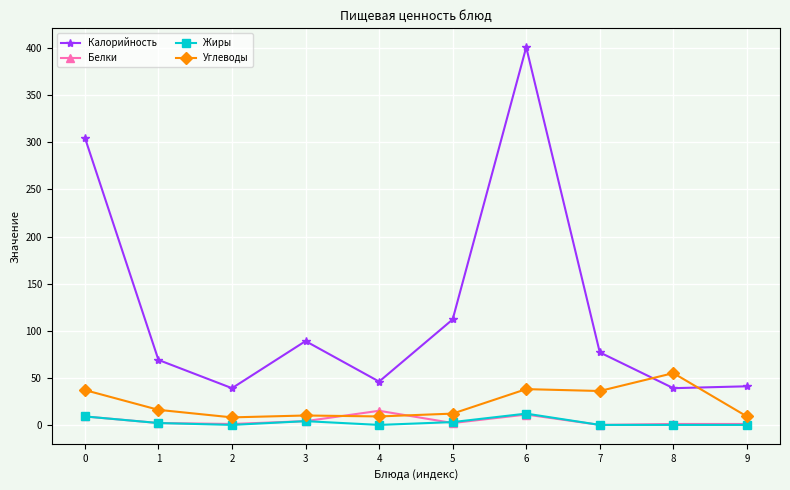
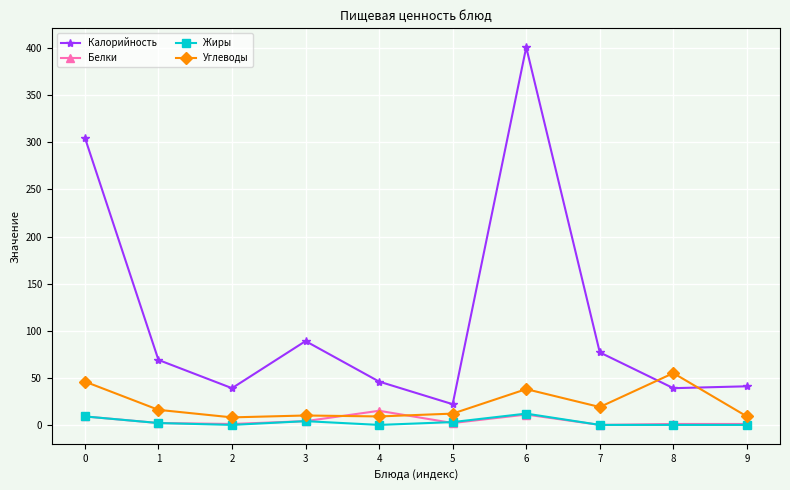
  {
    "Калорийность": {
      "0": 310,
      "1": 70,
      "2": 40,
      "3": 90,
      "4": 50,
-     "5": 110,
+     "5": 20,
      "6": 400,
      "7": 80,
      "8": 40,
      "9": 40
    },
    "Белки": {
      "4": 20
    },
    "Жиры": {
      "4": 0
    },
    "Углеводы": {
-     "0": 40,
+     "0": 50,
      "1": 20,
      "2": 10,
      "3": 10,
      "4": 10,
      "5": 10,
      "6": 40,
-     "7": 40,
+     "7": 20,
      "8": 60,
      "9": 10
    }
  }
